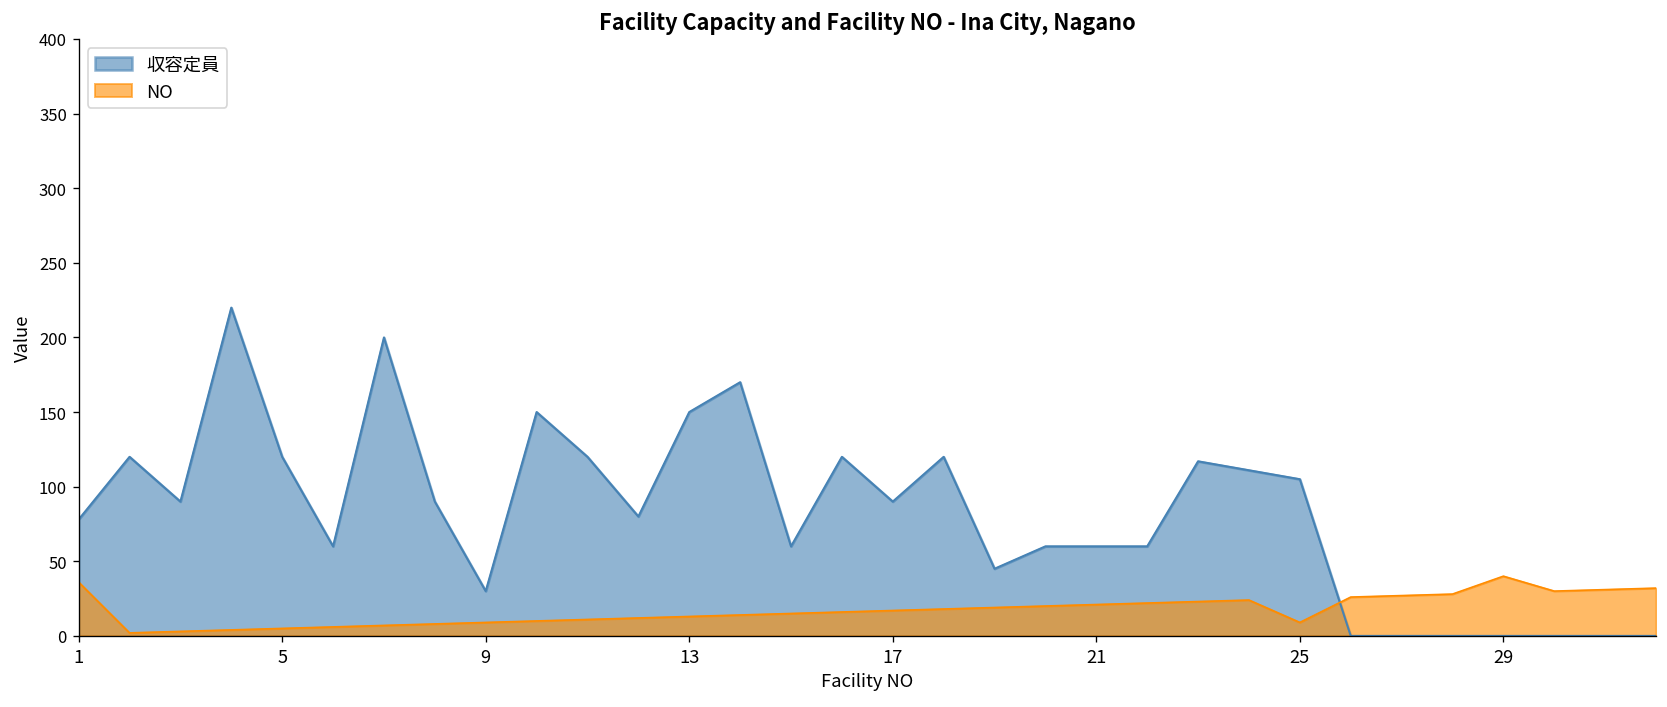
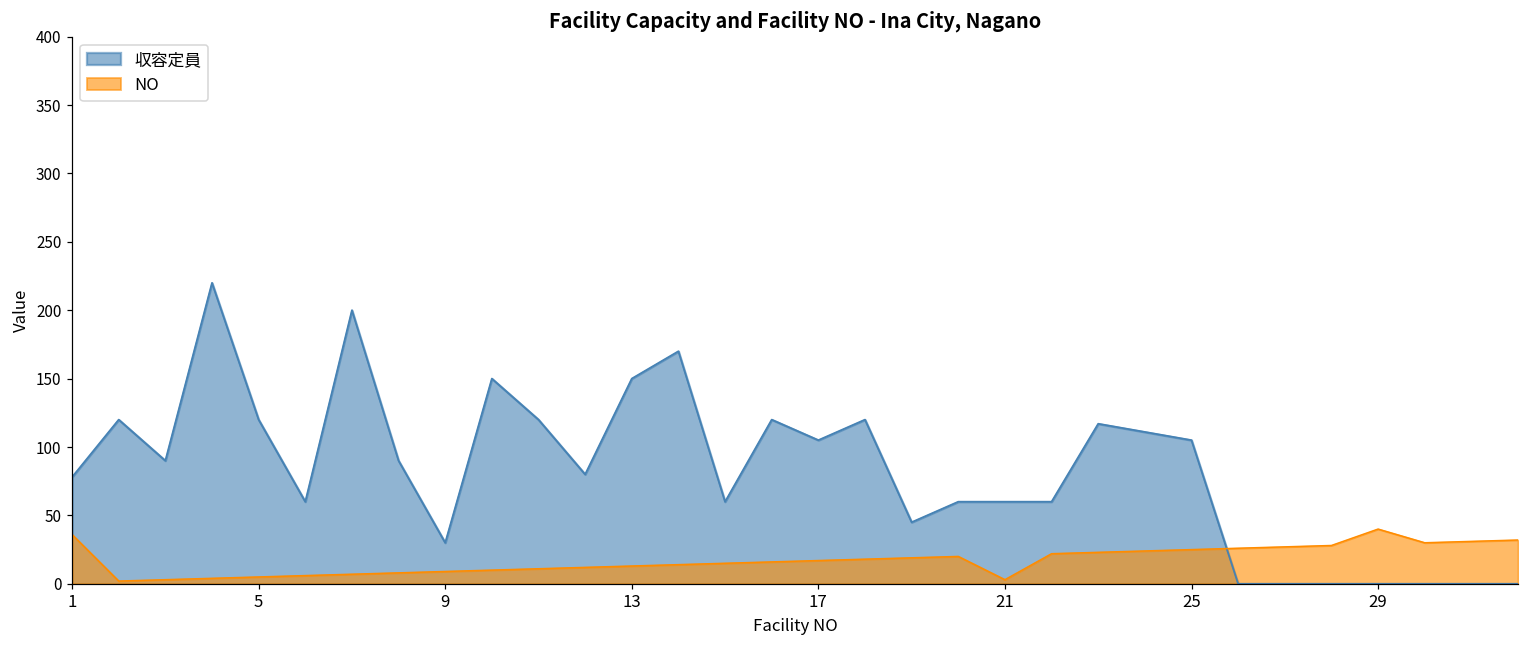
  {
    "収容定員": {
      "1": 78,
      "5": 120,
      "9": 30,
      "13": 150,
-     "17": 90,
+     "17": 105,
      "21": 60,
      "25": 105,
      "29": 0
    },
    "NO": {
      "1": 36,
      "5": 5,
      "9": 9,
      "13": 13,
      "17": 17,
-     "21": 21,
-     "25": 9,
+     "21": 3,
+     "25": 25,
      "29": 40
    }
  }
